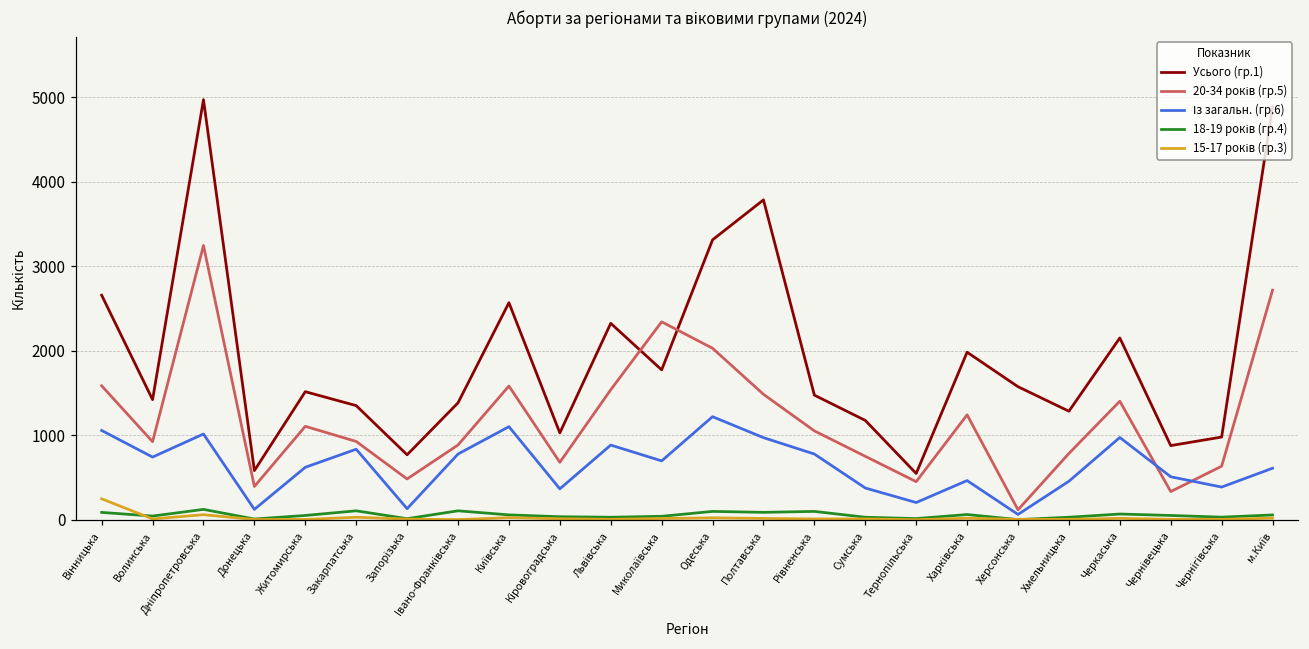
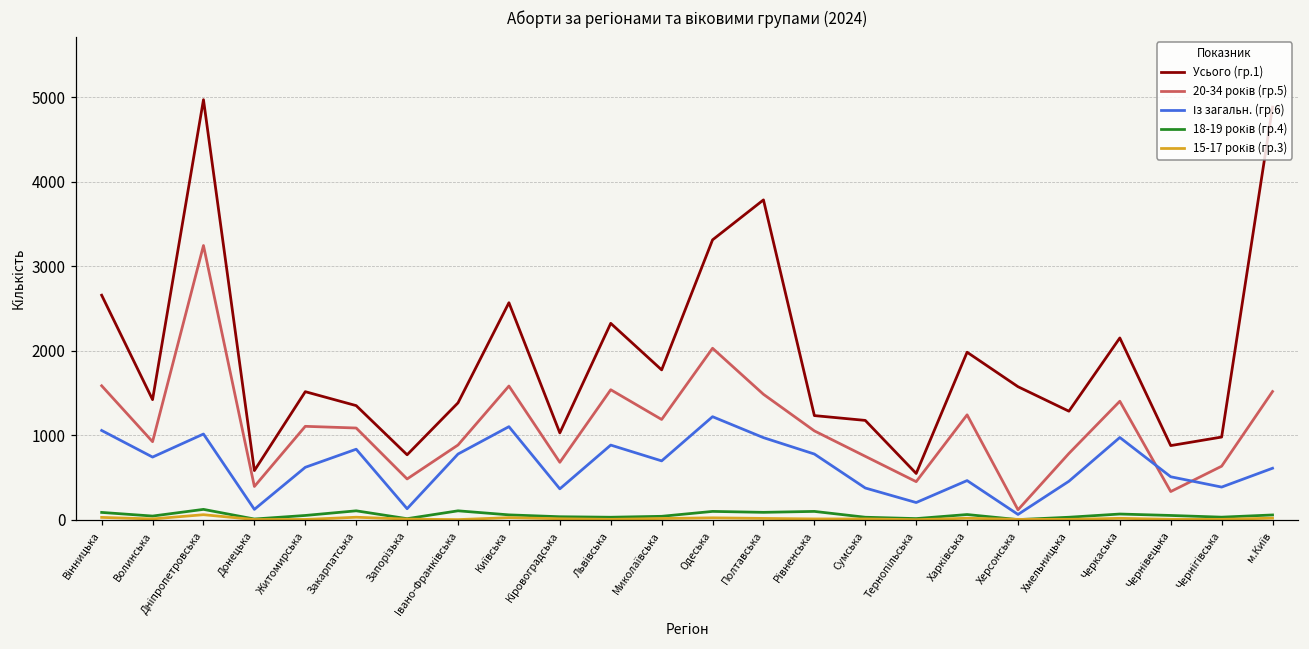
  {
    "Усього (гр.1)": {
      "Вінницька": 2700,
      "Волинська": 1400,
      "Дніпропетровська": 5000,
      "Донецька": 600,
      "Житомирська": 1500,
      "Закарпатська": 1400,
      "Запорізька": 800,
      "Івано-Франківська": 1400,
      "Київська": 2600,
      "Кіровоградська": 1000,
      "Львівська": 2300,
      "Миколаївська": 1800,
      "Одеська": 3300,
      "Полтавська": 3800,
-     "Рівненська": 1500,
+     "Рівненська": 1200,
      "Сумська": 1200,
      "Тернопільська": 600,
      "Харківська": 2000,
      "Херсонська": 1600,
      "Хмельницька": 1300,
      "Черкаська": 2200,
      "Чернівецька": 900,
      "Чернігівська": 1000
    },
    "20-34 років (гр.5)": {
      "Вінницька": 1600,
      "Волинська": 900,
      "Дніпропетровська": 3200,
      "Донецька": 400,
      "Житомирська": 1100,
-     "Закарпатська": 900,
+     "Закарпатська": 1100,
      "Запорізька": 500,
      "Івано-Франківська": 900,
      "Київська": 1600,
      "Кіровоградська": 700,
      "Львівська": 1500,
-     "Миколаївська": 2300,
+     "Миколаївська": 1200,
      "Одеська": 2000,
      "Полтавська": 1500,
      "Рівненська": 1100,
      "Сумська": 800,
      "Тернопільська": 500,
      "Харківська": 1200,
      "Херсонська": 100,
      "Хмельницька": 800,
      "Черкаська": 1400,
      "Чернівецька": 300,
      "Чернігівська": 600,
-     "м.Київ": 2700
+     "м.Київ": 1500
    },
    "Із загальн. (гр.6)": {
      "Вінницька": 1100,
      "Волинська": 700,
      "Дніпропетровська": 1000,
      "Донецька": 100,
      "Житомирська": 600,
      "Закарпатська": 800,
      "Запорізька": 100,
      "Івано-Франківська": 800,
      "Київська": 1100,
      "Кіровоградська": 400,
      "Львівська": 900,
      "Миколаївська": 700,
      "Одеська": 1200,
      "Полтавська": 1000,
      "Рівненська": 800,
      "Сумська": 400,
      "Тернопільська": 200,
      "Харківська": 500,
      "Херсонська": 100,
      "Хмельницька": 500,
      "Черкаська": 1000,
      "Чернівецька": 500,
      "Чернігівська": 400,
      "м.Київ": 600
    },
    "18-19 років (гр.4)": {
      "Вінницька": 100,
      "Волинська": 0,
      "Дніпропетровська": 100,
      "Житомирська": 100,
      "Закарпатська": 100,
      "Івано-Франківська": 100,
      "Одеська": 100,
      "Полтавська": 100,
      "Рівненська": 100,
      "Харківська": 100,
      "Черкаська": 100,
      "Чернівецька": 100,
      "м.Київ": 100
    },
    "15-17 років (гр.3)": {
-     "Вінницька": 300,
+     "Вінницька": 0,
      "Волинська": 0,
      "Дніпропетровська": 100,
      "Житомирська": 0,
      "Закарпатська": 0,
      "Івано-Франківська": 0,
      "Одеська": 0,
      "Полтавська": 0,
      "Рівненська": 0,
      "Харківська": 0,
      "Черкаська": 0,
      "Чернівецька": 0,
      "м.Київ": 0
    }
  }
